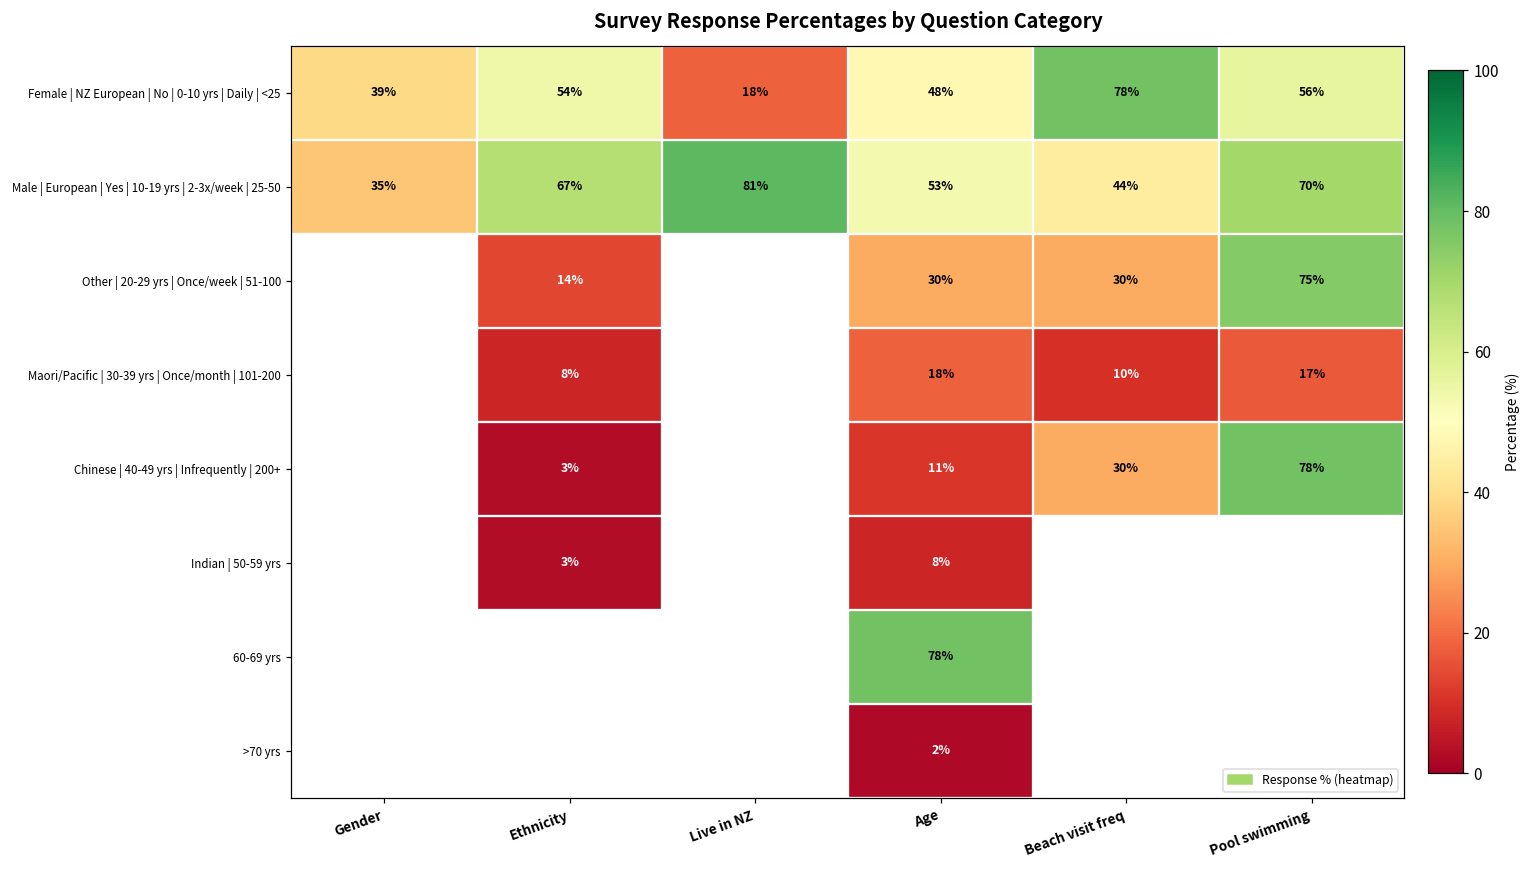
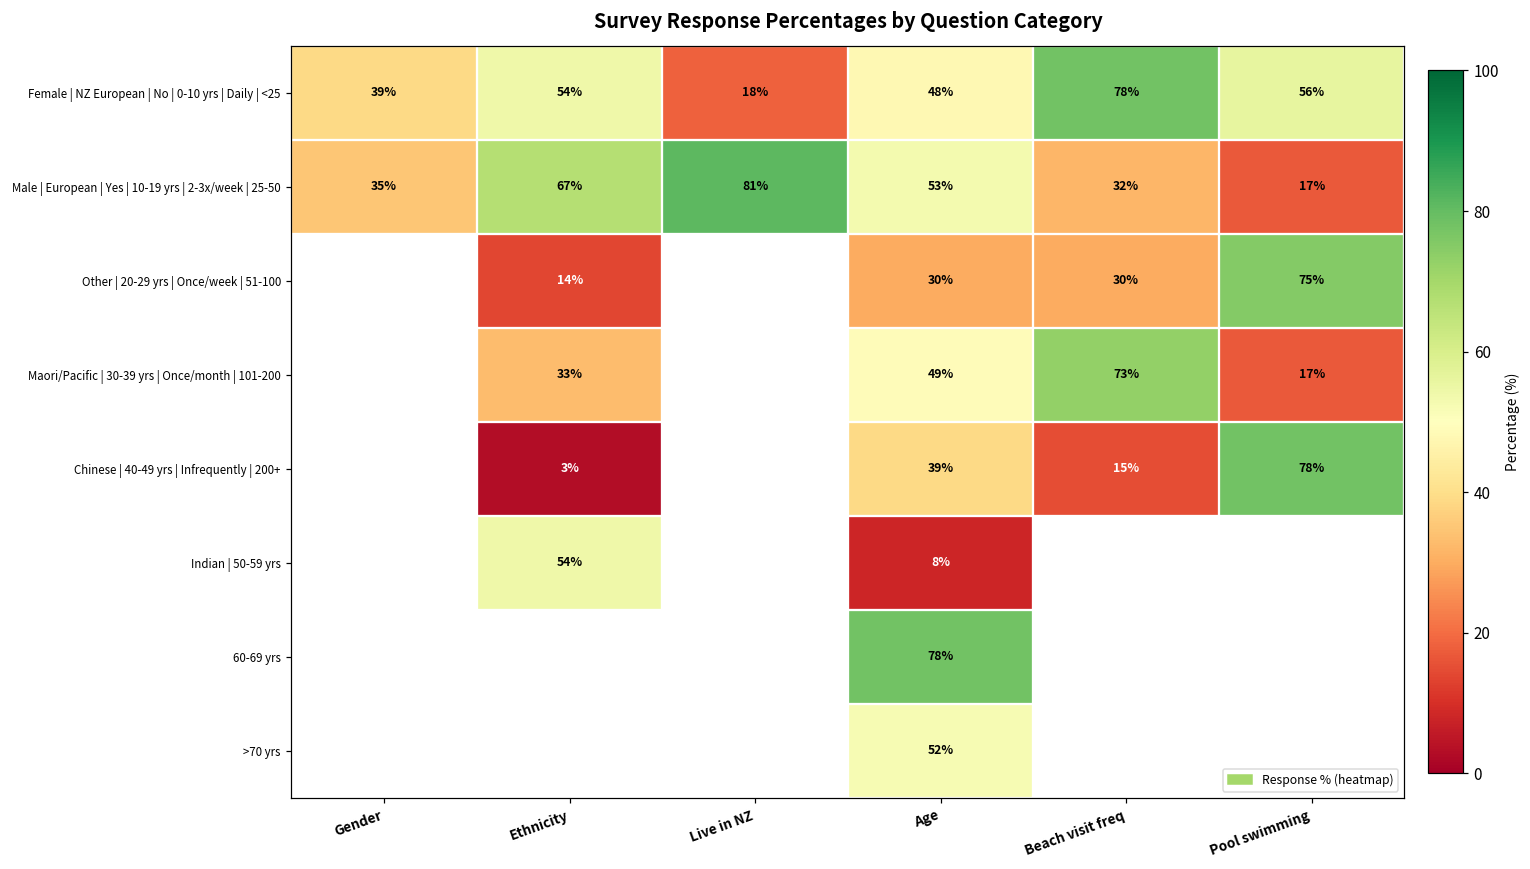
  {
    "Female | NZ European | No | 0-10 yrs | Daily | <25": {
      "Gender": "39%",
      "Ethnicity": "54%",
      "Live in NZ": "18%",
      "Age": "48%",
      "Beach visit freq": "78%",
      "Pool swimming": "56%"
    },
    "Male | European | Yes | 10-19 yrs | 2-3x/week | 25-50": {
      "Gender": "35%",
      "Ethnicity": "67%",
      "Live in NZ": "81%",
      "Age": "53%",
-     "Beach visit freq": "44%",
-     "Pool swimming": "70%"
+     "Beach visit freq": "32%",
+     "Pool swimming": "17%"
    },
    "Other | 20-29 yrs | Once/week | 51-100": {
      "Ethnicity": "14%",
      "Age": "30%",
      "Beach visit freq": "30%",
      "Pool swimming": "75%"
    },
    "Maori/Pacific | 30-39 yrs | Once/month | 101-200": {
-     "Ethnicity": "8%",
-     "Age": "18%",
-     "Beach visit freq": "10%",
+     "Ethnicity": "33%",
+     "Age": "49%",
+     "Beach visit freq": "73%",
      "Pool swimming": "17%"
    },
    "Chinese | 40-49 yrs | Infrequently | 200+": {
      "Ethnicity": "3%",
-     "Age": "11%",
-     "Beach visit freq": "30%",
+     "Age": "39%",
+     "Beach visit freq": "15%",
      "Pool swimming": "78%"
    },
    "Indian | 50-59 yrs": {
-     "Ethnicity": "3%",
+     "Ethnicity": "54%",
      "Age": "8%"
    },
    "60-69 yrs": {
      "Age": "78%"
    },
    ">70 yrs": {
-     "Age": "2%"
+     "Age": "52%"
    }
  }
